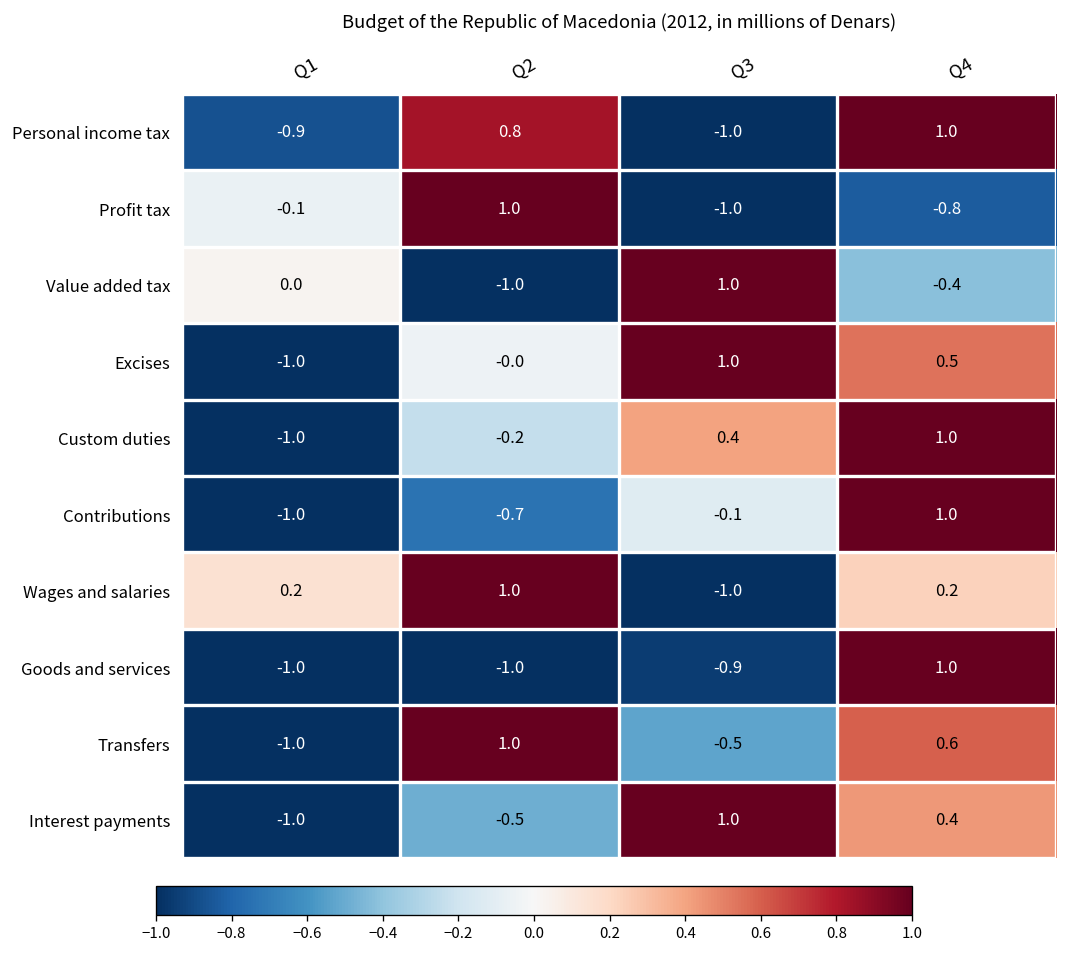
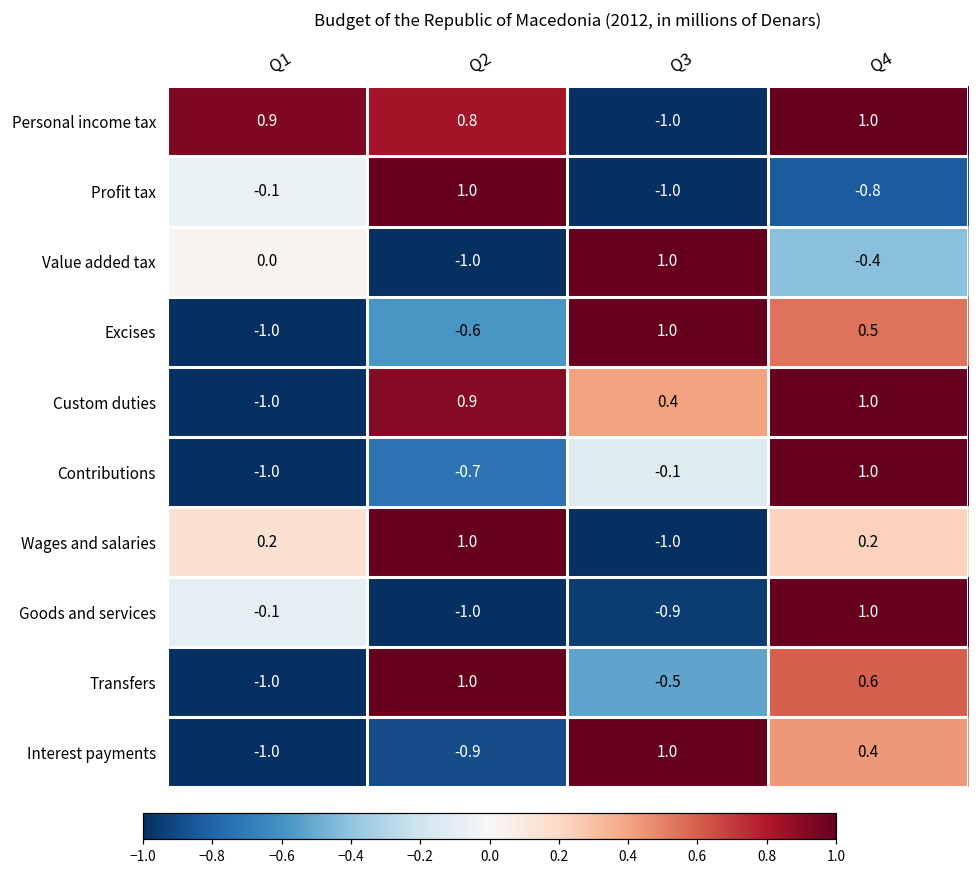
  {
    "Personal income tax": {
-     "Q1": -0.9,
+     "Q1": 0.9,
      "Q2": 0.8,
      "Q3": -1.0,
      "Q4": 1.0
    },
    "Profit tax": {
      "Q1": -0.1,
      "Q2": 1.0,
      "Q3": -1.0,
      "Q4": -0.8
    },
    "Value added tax": {
      "Q1": 0.0,
      "Q2": -1.0,
      "Q3": 1.0,
      "Q4": -0.4
    },
    "Excises": {
      "Q1": -1.0,
-     "Q2": -0.0,
+     "Q2": -0.6,
      "Q3": 1.0,
      "Q4": 0.5
    },
    "Custom duties": {
      "Q1": -1.0,
-     "Q2": -0.2,
+     "Q2": 0.9,
      "Q3": 0.4,
      "Q4": 1.0
    },
    "Contributions": {
      "Q1": -1.0,
      "Q2": -0.7,
      "Q3": -0.1,
      "Q4": 1.0
    },
    "Wages and salaries": {
      "Q1": 0.2,
      "Q2": 1.0,
      "Q3": -1.0,
      "Q4": 0.2
    },
    "Goods and services": {
-     "Q1": -1.0,
+     "Q1": -0.1,
      "Q2": -1.0,
      "Q3": -0.9,
      "Q4": 1.0
    },
    "Transfers": {
      "Q1": -1.0,
      "Q2": 1.0,
      "Q3": -0.5,
      "Q4": 0.6
    },
    "Interest payments": {
      "Q1": -1.0,
-     "Q2": -0.5,
+     "Q2": -0.9,
      "Q3": 1.0,
      "Q4": 0.4
    }
  }
